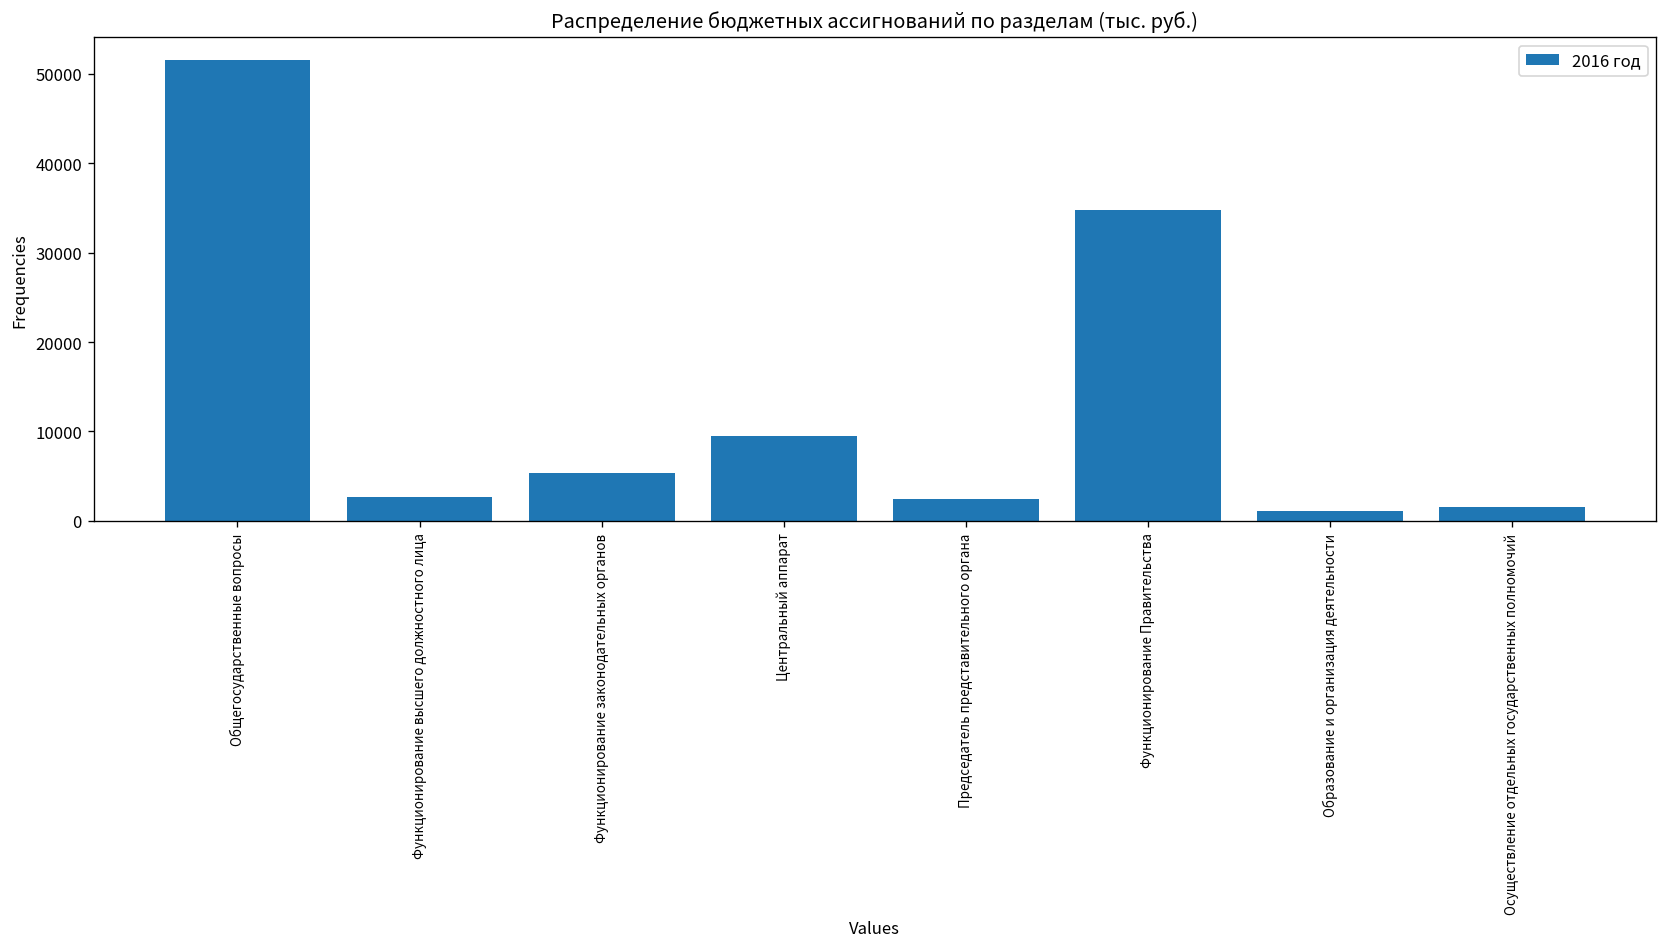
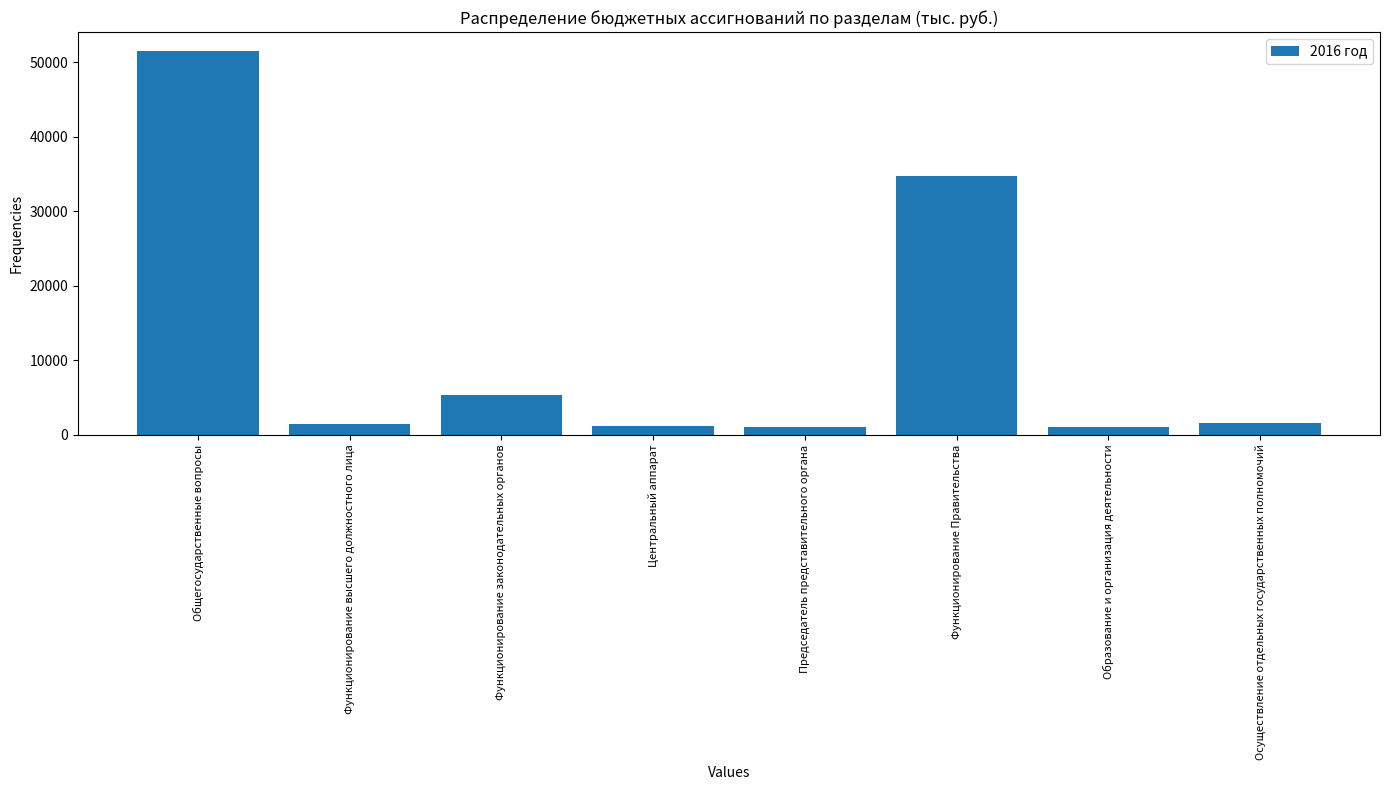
  {
    "Общегосударственные вопросы": 51000,
-   "Функционирование высшего должностного лица": 3000,
+   "Функционирование высшего должностного лица": 1000,
    "Функционирование законодательных органов": 5000,
-   "Центральный аппарат": 10000,
-   "Председатель представительного органа": 2000,
+   "Центральный аппарат": 1000,
+   "Председатель представительного органа": 1000,
    "Функционирование Правительства": 35000,
    "Образование и организация деятельности": 1000,
    "Осуществление отдельных государственных полномочий": 2000
  }
